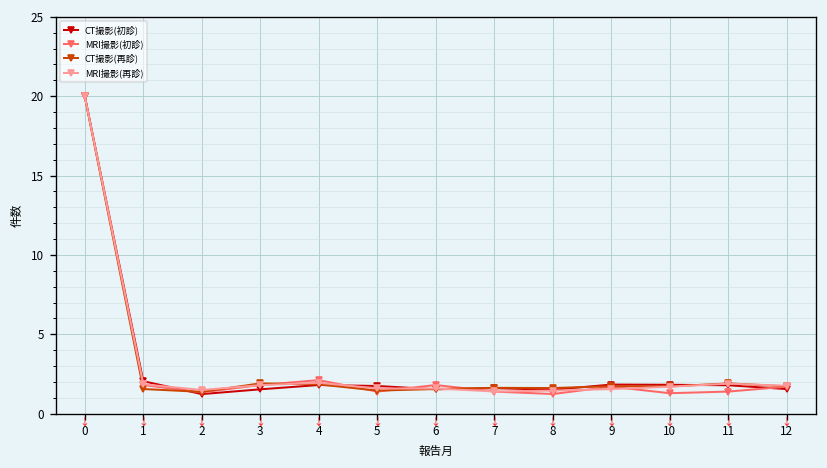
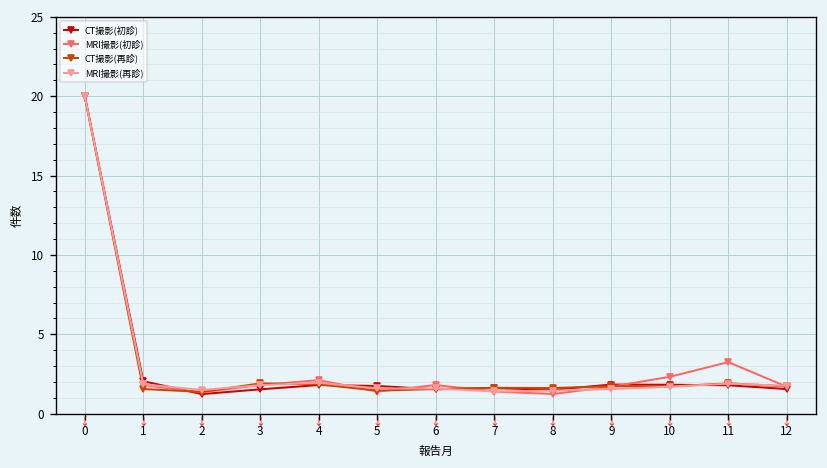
  {
    "CT撮影(初診)": {
      "3": 1.5
    },
    "MRI撮影(初診)": {
      "6": 1.8,
      "8": 1.2,
-     "10": 1.3,
-     "11": 1.4
+     "10": 2.3,
+     "11": 3.2
    },
    "CT撮影(再診)": {
      "1": 1.6
    }
  }
